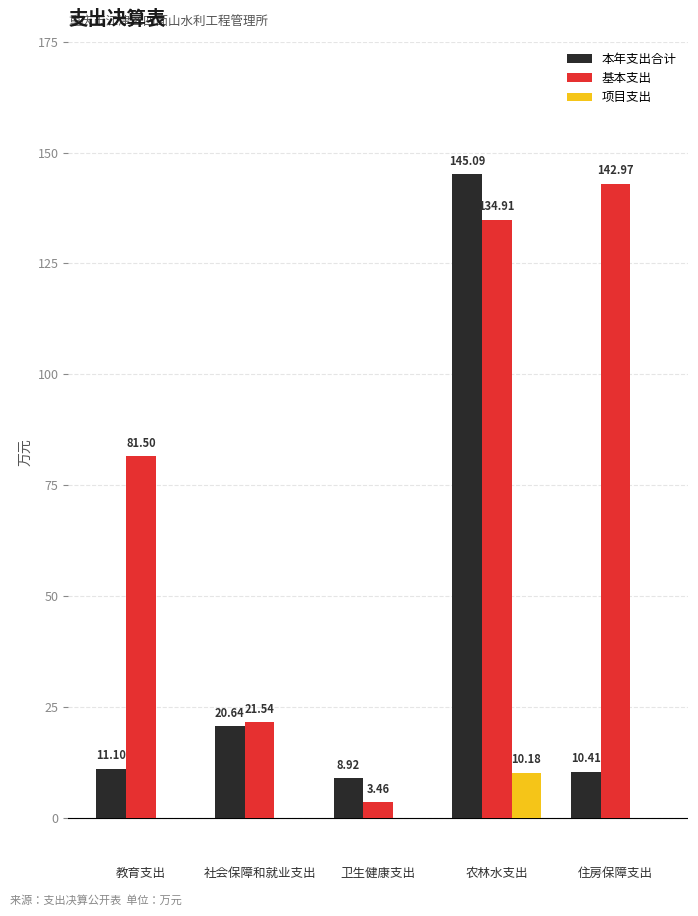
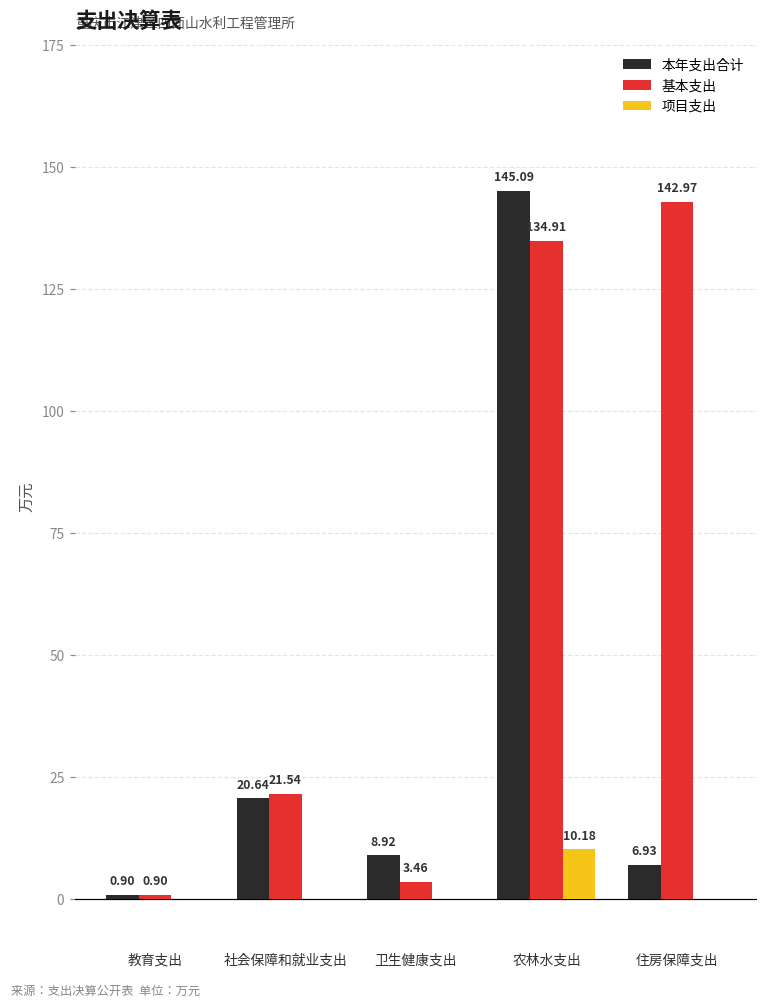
  {
    "本年支出合计": {
-     "教育支出": 11.10,
+     "教育支出": 0.90,
      "社会保障和就业支出": 20.64,
      "卫生健康支出": 8.92,
      "农林水支出": 145.09,
-     "住房保障支出": 10.41
+     "住房保障支出": 6.93
    },
    "基本支出": {
-     "教育支出": 81.50,
+     "教育支出": 0.90,
      "社会保障和就业支出": 21.54,
      "卫生健康支出": 3.46,
      "农林水支出": 134.91,
      "住房保障支出": 142.97
    },
    "项目支出": {
      "农林水支出": 10.18
    }
  }
